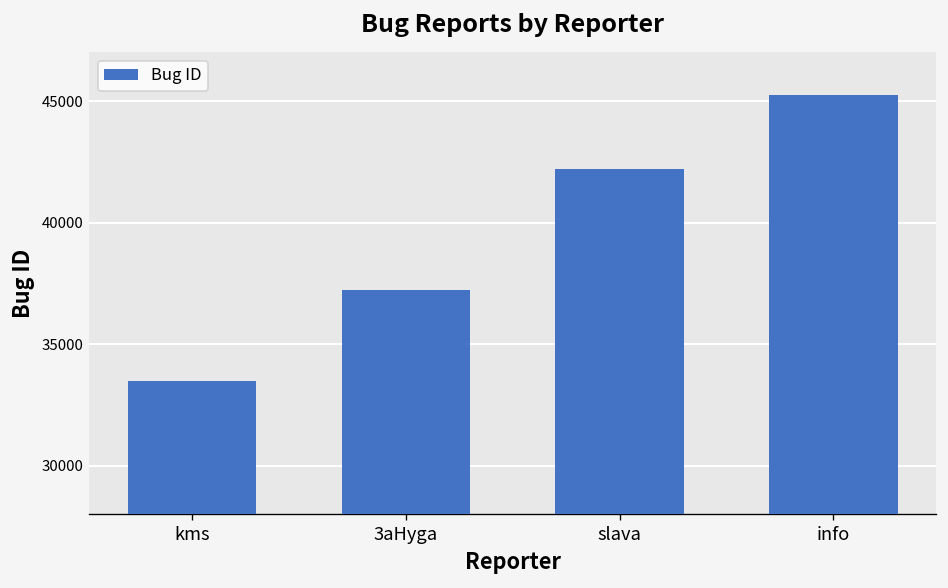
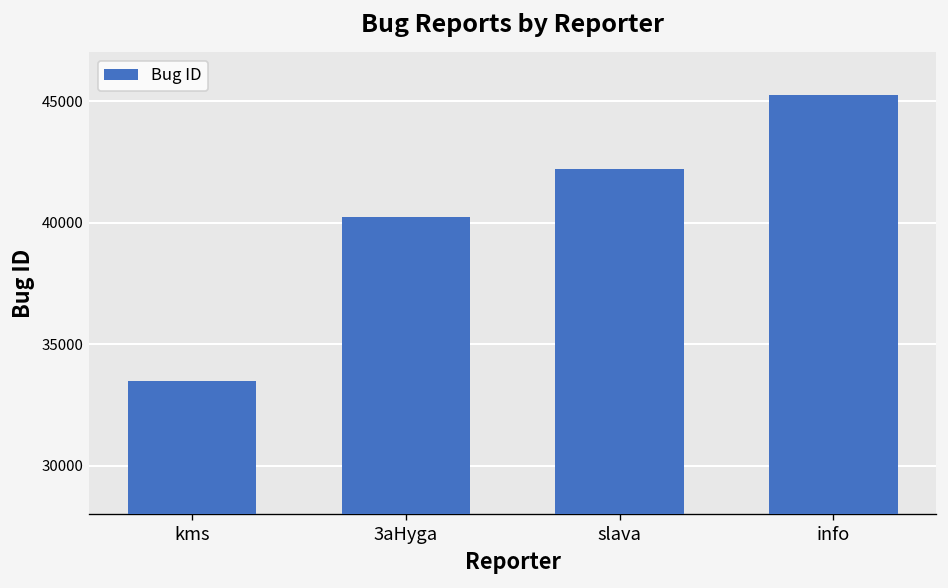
  {
    "kms": 33500,
-   "3aHyga": 37200,
+   "3aHyga": 40200,
    "slava": 42200,
    "info": 45300
  }
